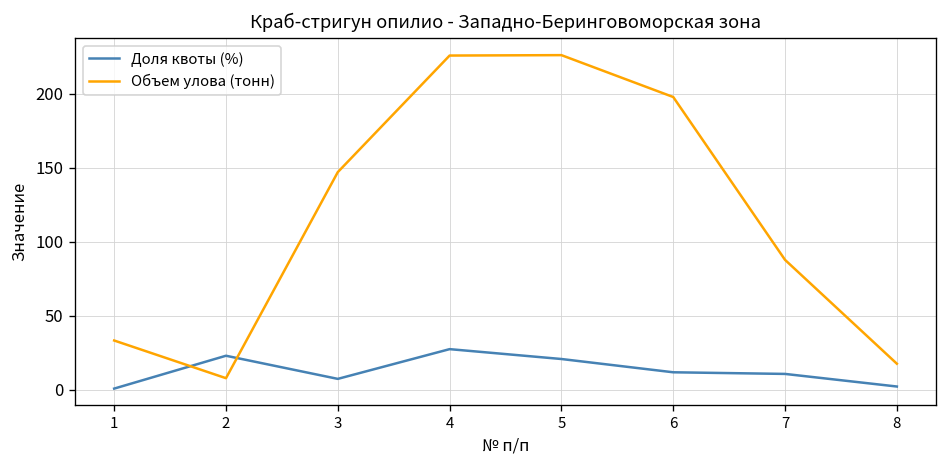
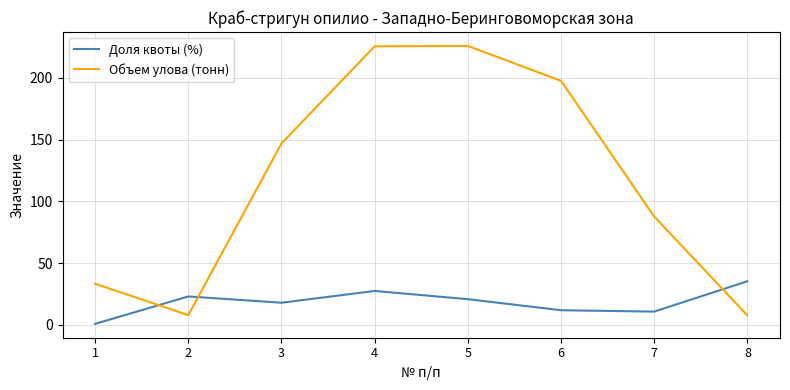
  {
    "Доля квоты (%)": {
      "1": 1,
      "2": 23,
-     "3": 7,
+     "3": 18,
      "4": 27,
      "5": 21,
      "6": 12,
      "7": 11,
-     "8": 2
+     "8": 35
    },
    "Объем улова (тонн)": {
      "1": 33,
      "2": 8,
      "3": 147,
      "4": 226,
      "5": 226,
      "6": 198,
      "7": 88,
-     "8": 18
+     "8": 8
    }
  }
